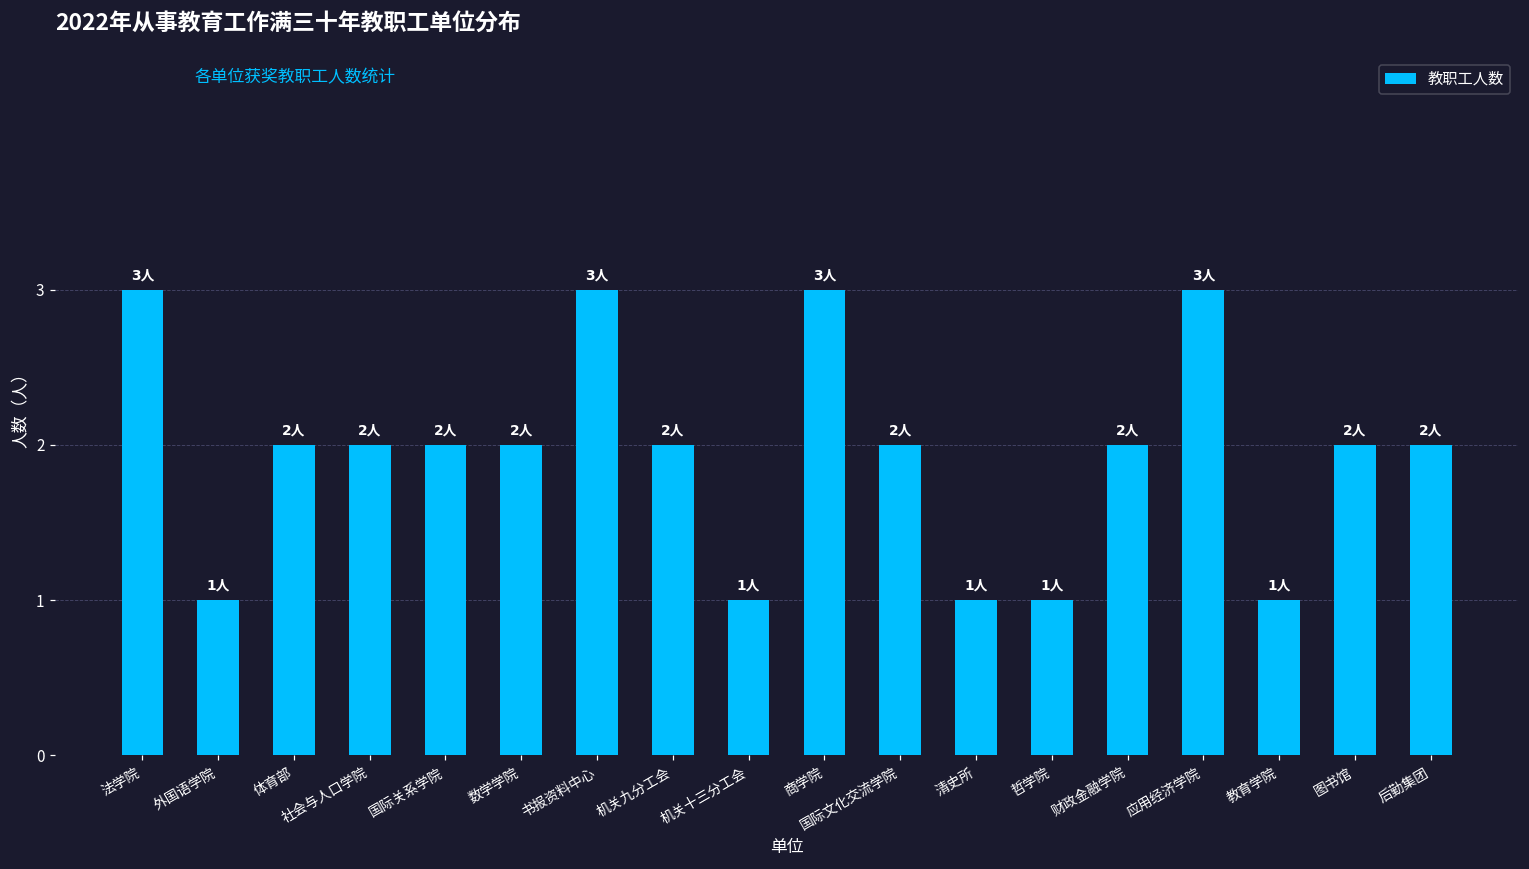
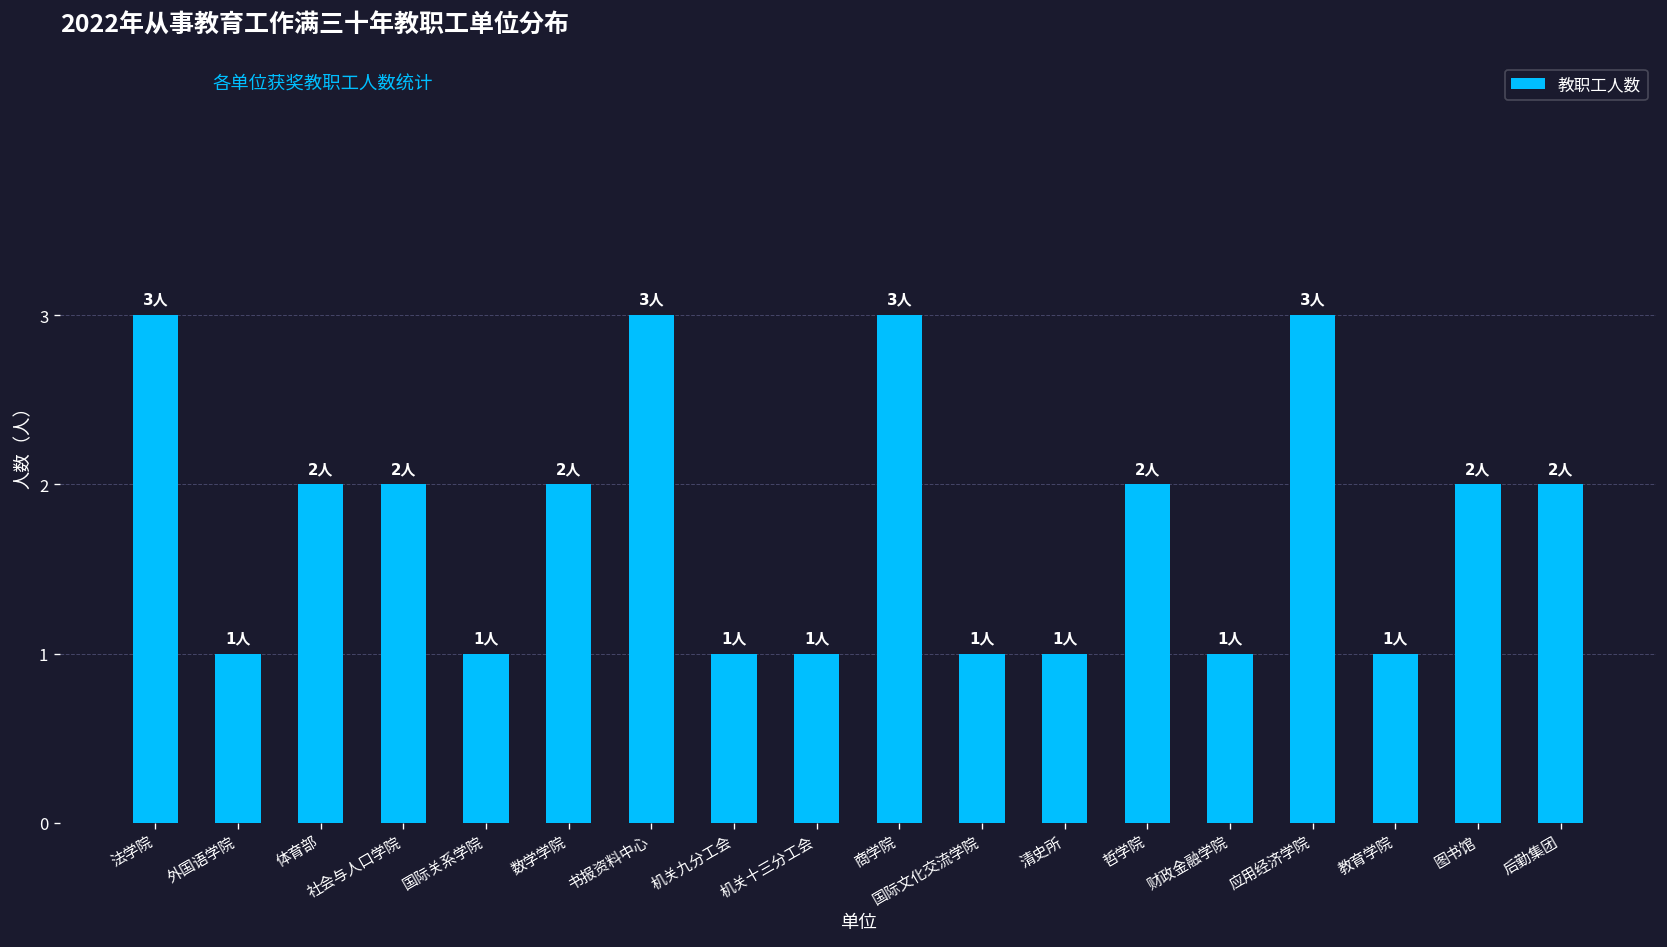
  {
    "法学院": "3人",
    "外国语学院": "1人",
    "体育部": "2人",
    "社会与人口学院": "2人",
-   "国际关系学院": "2人",
+   "国际关系学院": "1人",
    "数学学院": "2人",
    "书报资料中心": "3人",
-   "机关九分工会": "2人",
+   "机关九分工会": "1人",
    "机关十三分工会": "1人",
    "商学院": "3人",
-   "国际文化交流学院": "2人",
+   "国际文化交流学院": "1人",
    "清史所": "1人",
-   "哲学院": "1人",
-   "财政金融学院": "2人",
+   "哲学院": "2人",
+   "财政金融学院": "1人",
    "应用经济学院": "3人",
    "教育学院": "1人",
    "图书馆": "2人",
    "后勤集团": "2人"
  }
